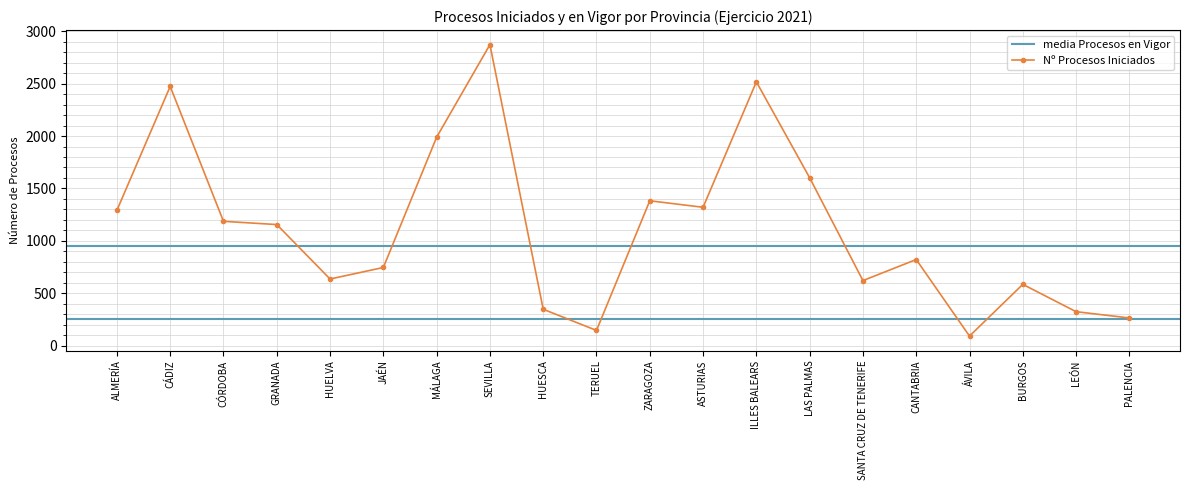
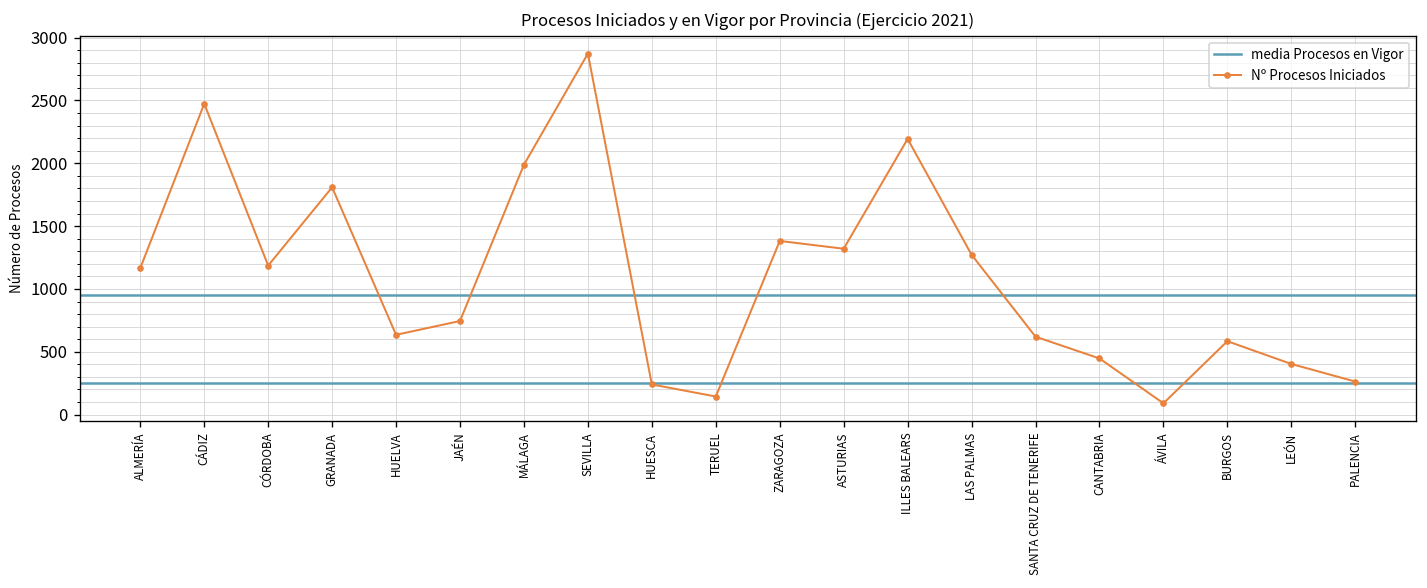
  {
-   "ALMERÍA": 1290,
+   "ALMERÍA": 1170,
    "CÁDIZ": 2470,
    "CÓRDOBA": 1190,
-   "GRANADA": 1160,
+   "GRANADA": 1810,
    "HUELVA": 640,
    "JAÉN": 750,
    "MÁLAGA": 1990,
    "SEVILLA": 2870,
-   "HUESCA": 350,
+   "HUESCA": 240,
    "TERUEL": 140,
    "ZARAGOZA": 1380,
    "ASTURIAS": 1320,
-   "ILLES BALEARS": 2520,
-   "LAS PALMAS": 1600,
+   "ILLES BALEARS": 2190,
+   "LAS PALMAS": 1270,
    "SANTA CRUZ DE TENERIFE": 620,
-   "CANTABRIA": 820,
+   "CANTABRIA": 450,
    "ÁVILA": 90,
    "BURGOS": 580,
-   "LEÓN": 320,
+   "LEÓN": 400,
    "PALENCIA": 260
  }
